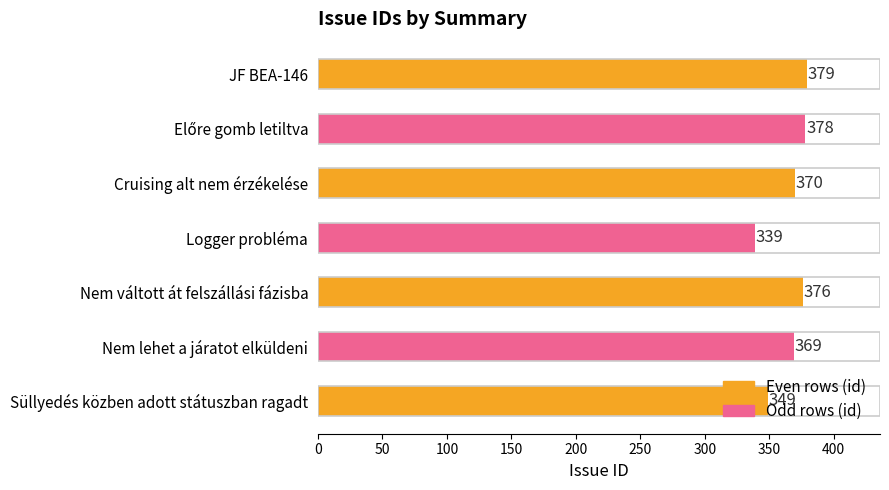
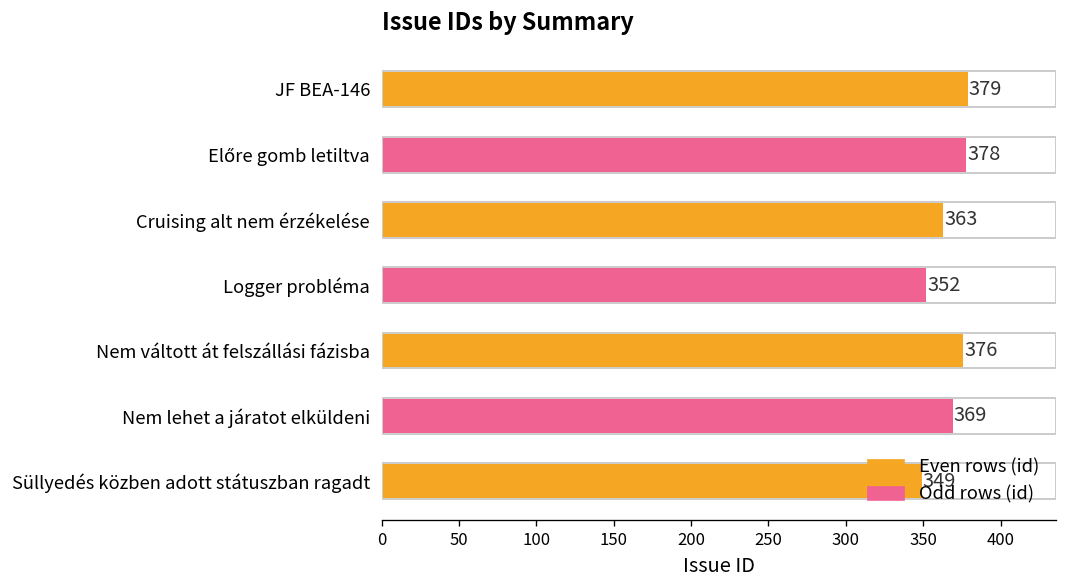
  {
    "JF BEA-146": 379,
    "Előre gomb letiltva": 378,
-   "Cruising alt nem érzékelése": 370,
-   "Logger probléma": 339,
+   "Cruising alt nem érzékelése": 363,
+   "Logger probléma": 352,
    "Nem váltott át felszállási fázisba": 376,
    "Nem lehet a járatot elküldeni": 369,
    "Süllyedés közben adott státuszban ragadt": 349
  }
